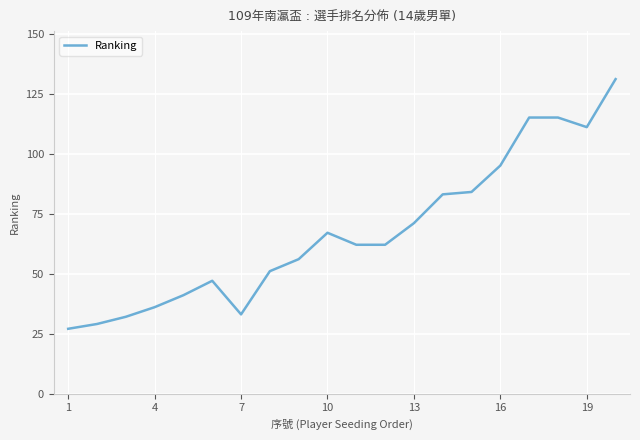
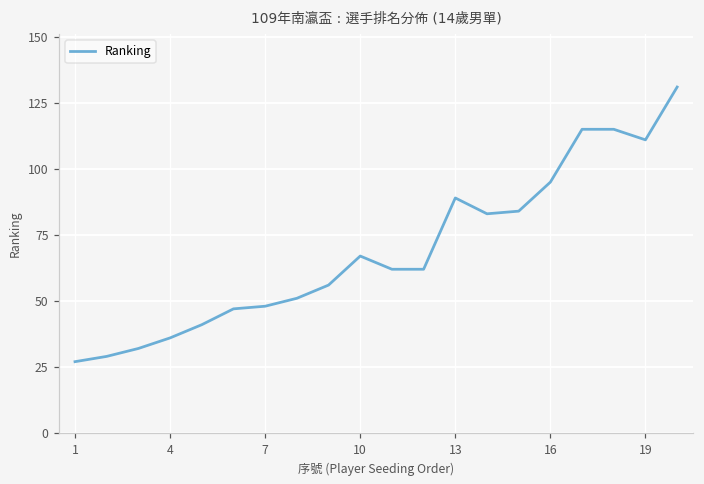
  {
    "1": 27,
    "4": 36,
-   "7": 33,
+   "7": 48,
    "10": 67,
-   "13": 71,
+   "13": 89,
    "16": 95,
    "19": 111
  }
